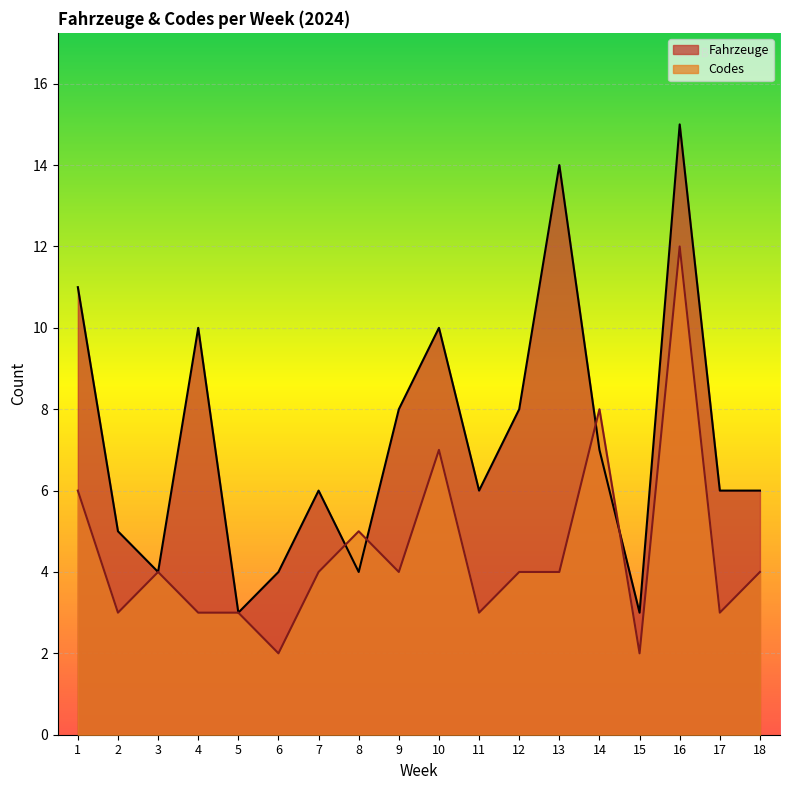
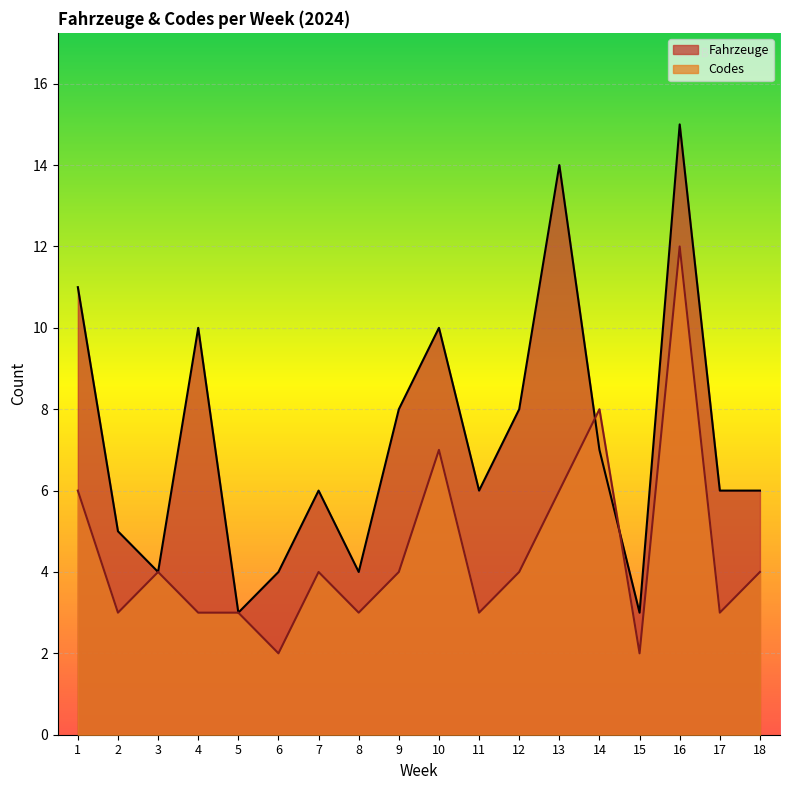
  {
    "Fahrzeuge": {
      "1": 11,
      "2": 5,
      "4": 10,
      "6": 4,
      "7": 6,
      "8": 4,
      "9": 8,
      "10": 10,
      "11": 6,
      "12": 8,
      "13": 14,
      "14": 7,
      "15": 3,
      "16": 15,
      "17": 6,
      "18": 6
    },
    "Codes": {
      "1": 6,
      "2": 3,
      "4": 3,
      "6": 2,
      "7": 4,
-     "8": 5,
+     "8": 3,
      "9": 4,
      "10": 7,
      "11": 3,
      "12": 4,
-     "13": 4,
+     "13": 6,
      "14": 8,
      "15": 2,
      "16": 12,
      "17": 3,
      "18": 4
    }
  }
